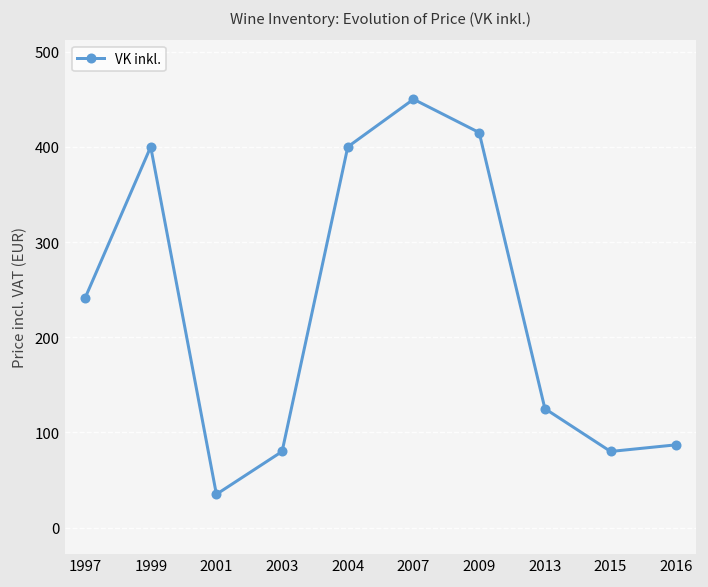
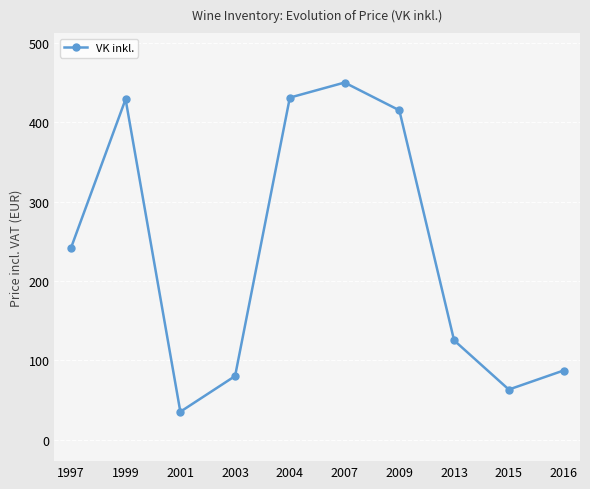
  {
    "1997": 240,
-   "1999": 400,
+   "1999": 430,
    "2001": 40,
    "2003": 80,
-   "2004": 400,
+   "2004": 430,
    "2007": 450,
    "2009": 420,
    "2013": 130,
-   "2015": 80,
+   "2015": 60,
    "2016": 90
  }
